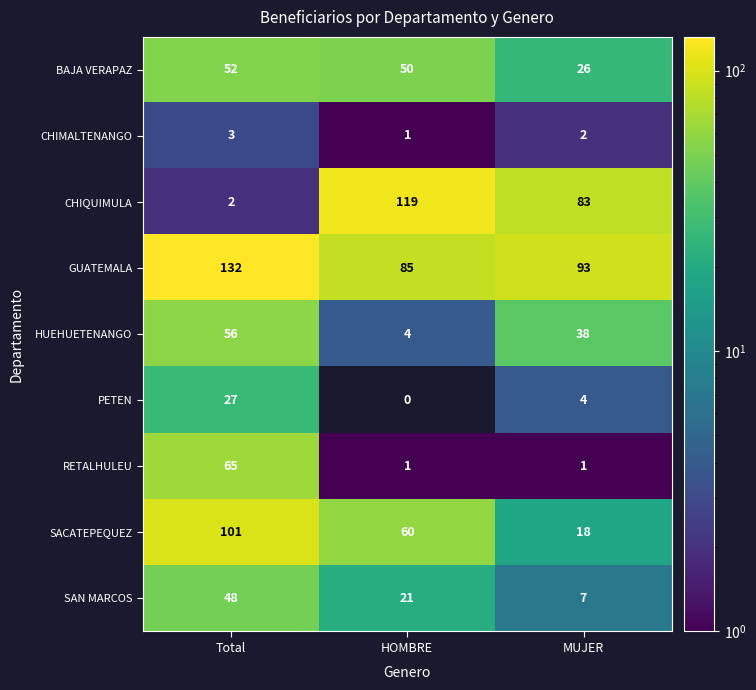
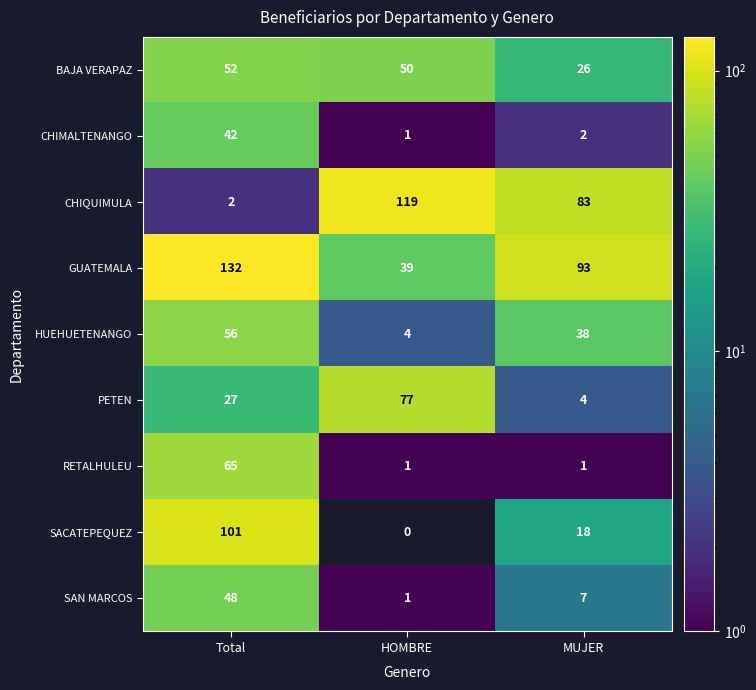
  {
    "BAJA VERAPAZ": {
      "Total": 52,
      "HOMBRE": 50,
      "MUJER": 26
    },
    "CHIMALTENANGO": {
-     "Total": 3,
+     "Total": 42,
      "HOMBRE": 1,
      "MUJER": 2
    },
    "CHIQUIMULA": {
      "Total": 2,
      "HOMBRE": 119,
      "MUJER": 83
    },
    "GUATEMALA": {
      "Total": 132,
-     "HOMBRE": 85,
+     "HOMBRE": 39,
      "MUJER": 93
    },
    "HUEHUETENANGO": {
      "Total": 56,
      "HOMBRE": 4,
      "MUJER": 38
    },
    "PETEN": {
      "Total": 27,
-     "HOMBRE": 0,
+     "HOMBRE": 77,
      "MUJER": 4
    },
    "RETALHULEU": {
      "Total": 65,
      "HOMBRE": 1,
      "MUJER": 1
    },
    "SACATEPEQUEZ": {
      "Total": 101,
-     "HOMBRE": 60,
+     "HOMBRE": 0,
      "MUJER": 18
    },
    "SAN MARCOS": {
      "Total": 48,
-     "HOMBRE": 21,
+     "HOMBRE": 1,
      "MUJER": 7
    }
  }
